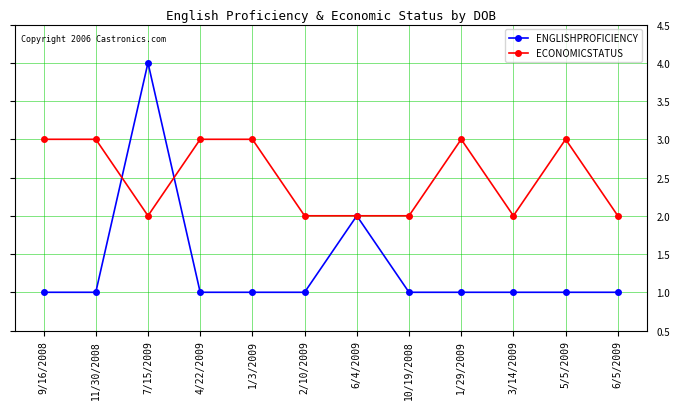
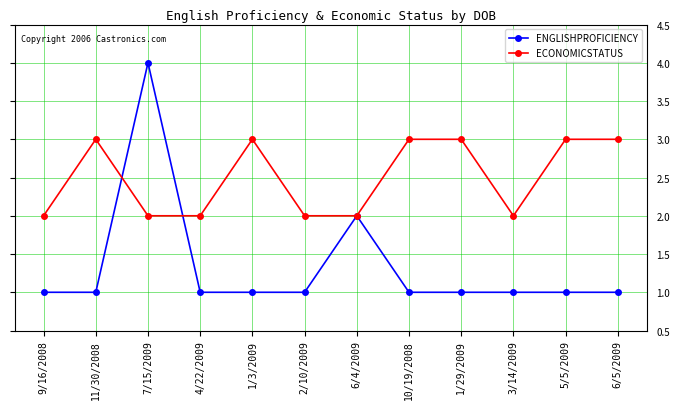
  {
    "ENGLISHPROFICIENCY": {
      "9/16/2008": 1,
      "11/30/2008": 1,
      "4/22/2009": 1,
      "1/3/2009": 1,
      "2/10/2009": 1,
      "10/19/2008": 1,
      "1/29/2009": 1,
      "3/14/2009": 1,
      "5/5/2009": 1,
      "6/5/2009": 1
    },
    "ECONOMICSTATUS": {
-     "9/16/2008": 3,
+     "9/16/2008": 2,
      "11/30/2008": 3,
      "7/15/2009": 2,
-     "4/22/2009": 3,
+     "4/22/2009": 2,
      "1/3/2009": 3,
      "2/10/2009": 2,
-     "10/19/2008": 2,
+     "10/19/2008": 3,
      "1/29/2009": 3,
      "3/14/2009": 2,
      "5/5/2009": 3,
-     "6/5/2009": 2
+     "6/5/2009": 3
    }
  }
